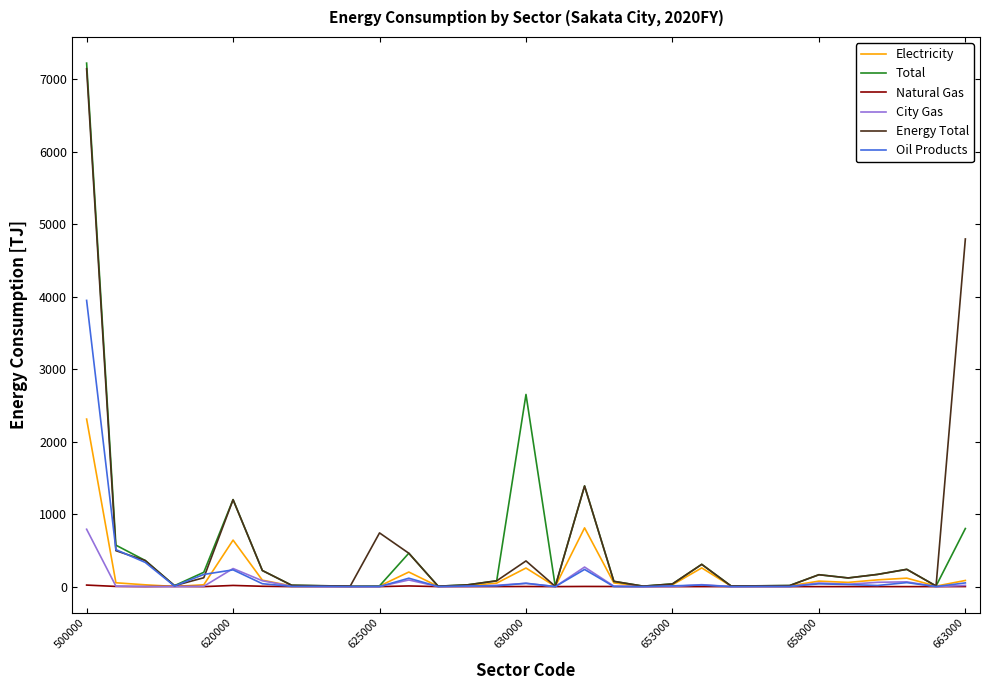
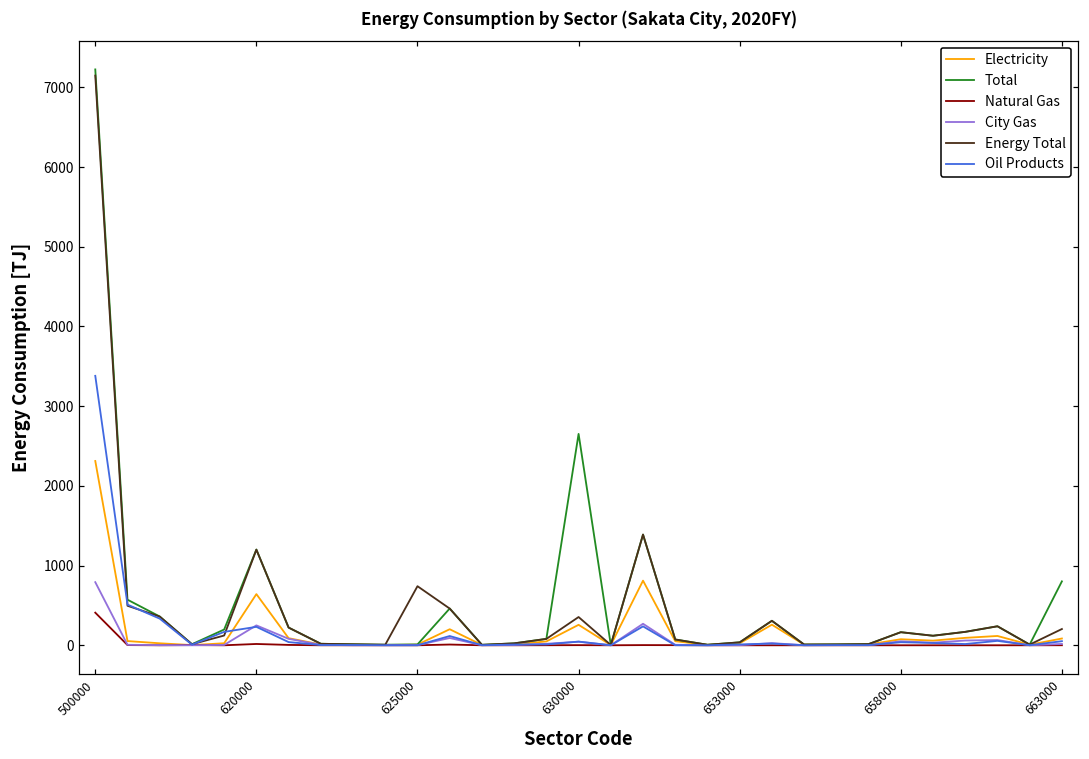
  {
    "Electricity": {
      "500000": 2300,
      "620000": 600,
      "630000": 300
    },
    "Total": {
      "500000": 7200,
      "630000": 2700,
      "663000": 800
    },
    "Natural Gas": {
-     "500000": 0,
+     "500000": 400,
      "620000": 0,
      "630000": 0,
      "658000": 0
    },
    "City Gas": {
      "500000": 800
    },
    "Energy Total": {
      "500000": 7100,
      "625000": 700,
      "630000": 400,
-     "663000": 4800
+     "663000": 200
    },
    "Oil Products": {
-     "500000": 4000
+     "500000": 3400
    }
  }
